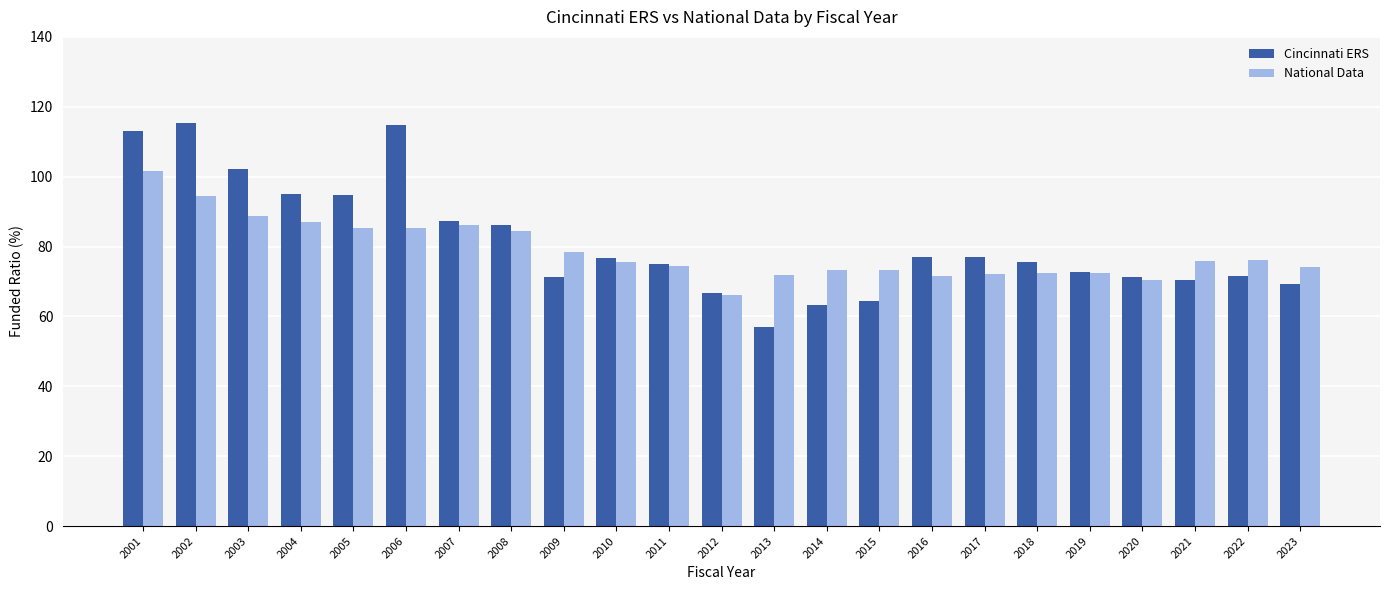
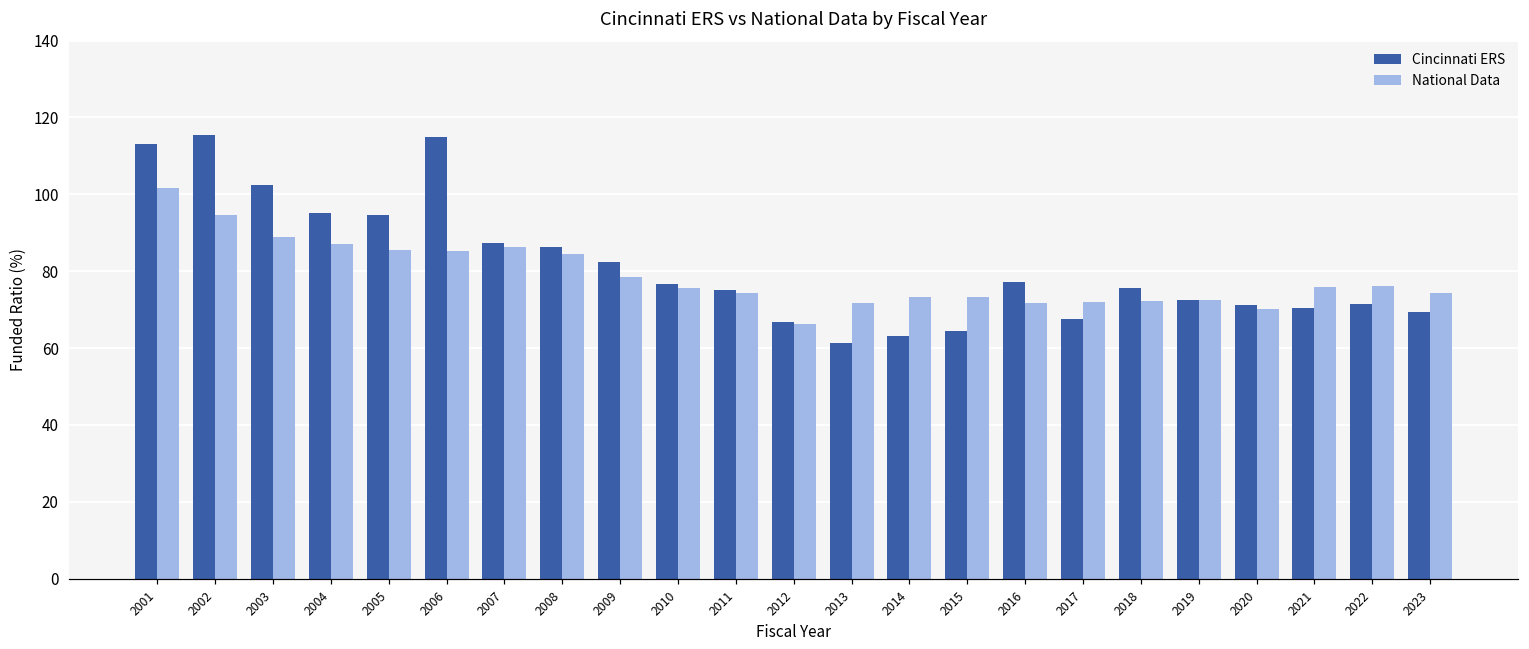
  {
    "Cincinnati ERS": {
      "2001": 113,
      "2002": 115,
      "2003": 102,
      "2004": 95,
      "2005": 95,
      "2006": 115,
      "2007": 87,
      "2008": 86,
-     "2009": 71,
+     "2009": 82,
      "2010": 77,
      "2011": 75,
      "2012": 67,
-     "2013": 57,
+     "2013": 61,
      "2014": 63,
      "2015": 64,
      "2016": 77,
-     "2017": 77,
+     "2017": 68,
      "2018": 76,
      "2019": 73,
      "2020": 71,
      "2021": 71,
      "2022": 72,
      "2023": 69
    },
    "National Data": {
      "2001": 102,
      "2002": 95,
      "2003": 89,
      "2004": 87,
      "2005": 85,
      "2006": 85,
      "2007": 86,
      "2008": 84,
      "2009": 78,
      "2010": 76,
      "2011": 74,
      "2012": 66,
      "2013": 72,
      "2014": 73,
      "2015": 73,
      "2016": 72,
      "2017": 72,
      "2018": 72,
      "2019": 73,
      "2020": 70,
      "2021": 76,
      "2022": 76,
      "2023": 74
    }
  }
